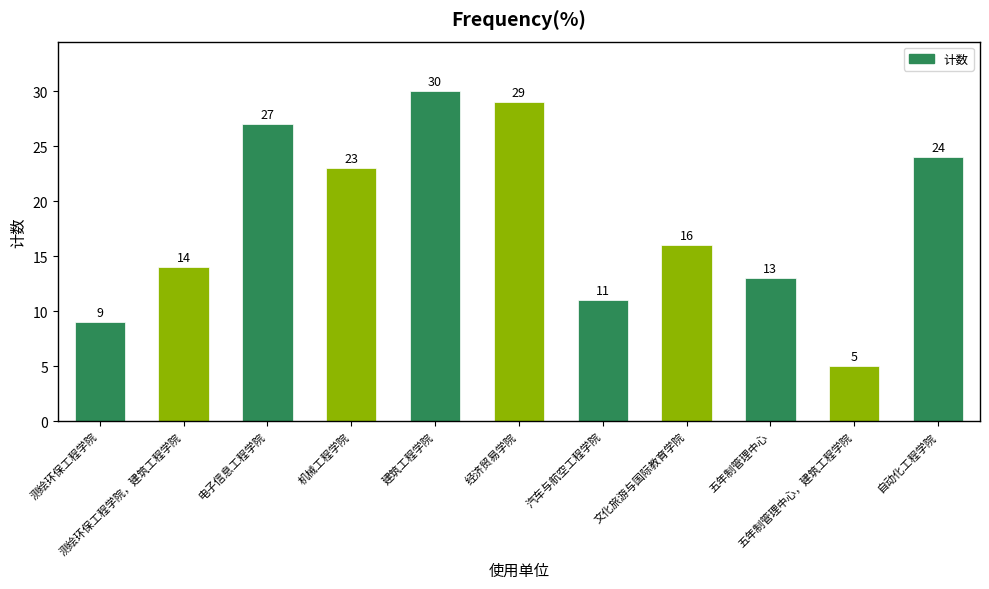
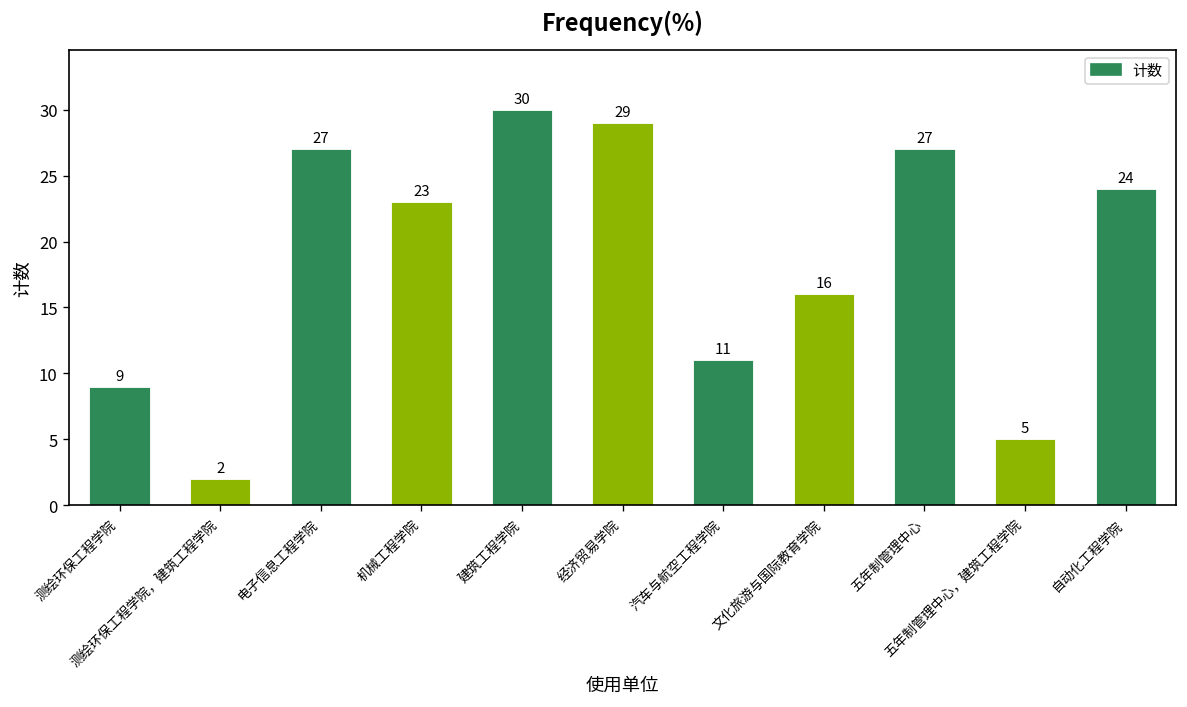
  {
    "测绘环保工程学院": 9,
-   "测绘环保工程学院，建筑工程学院": 14,
+   "测绘环保工程学院，建筑工程学院": 2,
    "电子信息工程学院": 27,
    "机械工程学院": 23,
    "建筑工程学院": 30,
    "经济贸易学院": 29,
    "汽车与航空工程学院": 11,
    "文化旅游与国际教育学院": 16,
-   "五年制管理中心": 13,
+   "五年制管理中心": 27,
    "五年制管理中心，建筑工程学院": 5,
    "自动化工程学院": 24
  }
